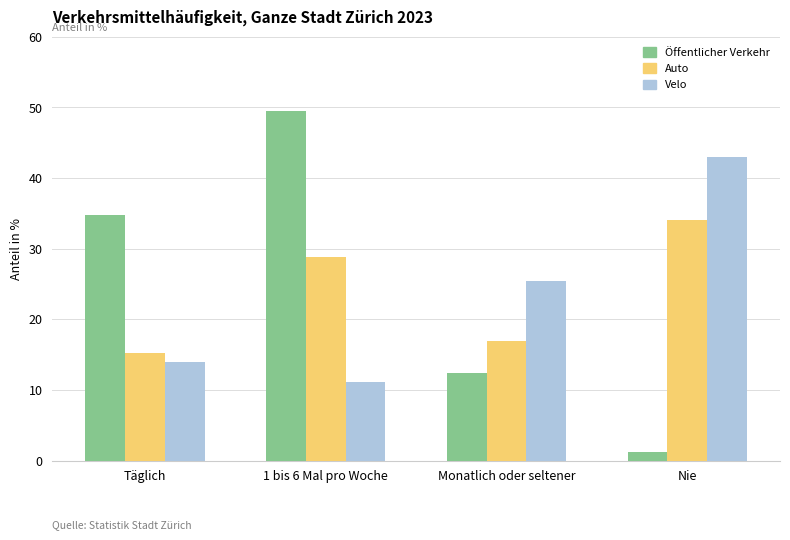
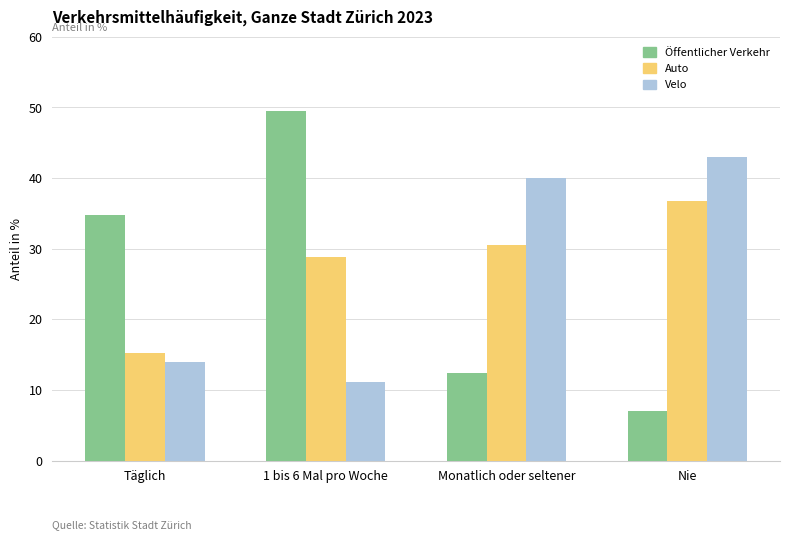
  {
    "Öffentlicher Verkehr": {
      "Täglich": 35,
      "1 bis 6 Mal pro Woche": 50,
      "Monatlich oder seltener": 12,
-     "Nie": 1
+     "Nie": 7
    },
    "Auto": {
      "Täglich": 15,
      "1 bis 6 Mal pro Woche": 29,
-     "Monatlich oder seltener": 17,
-     "Nie": 34
+     "Monatlich oder seltener": 31,
+     "Nie": 37
    },
    "Velo": {
      "Täglich": 14,
      "1 bis 6 Mal pro Woche": 11,
-     "Monatlich oder seltener": 26,
+     "Monatlich oder seltener": 40,
      "Nie": 43
    }
  }
